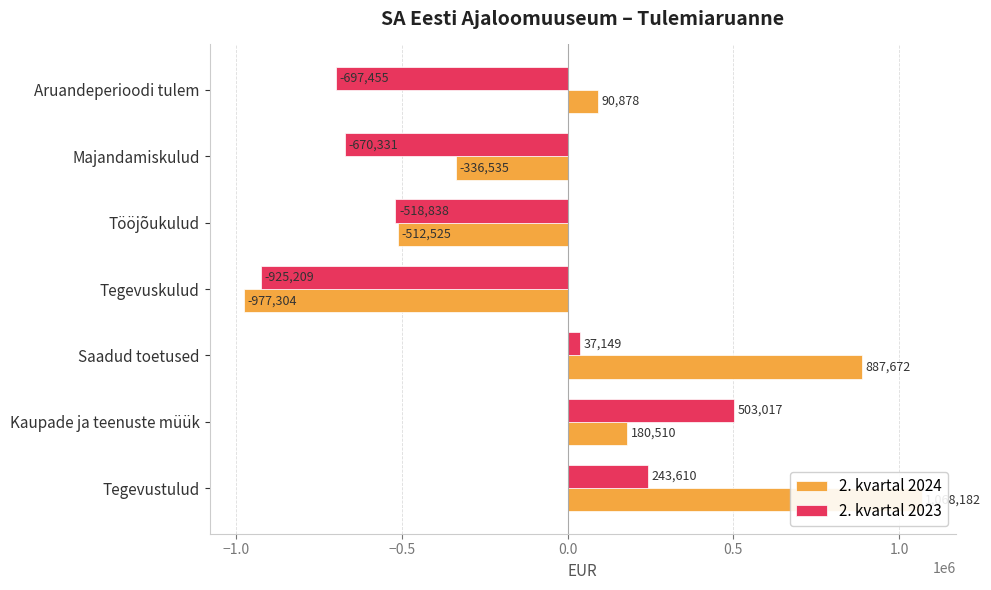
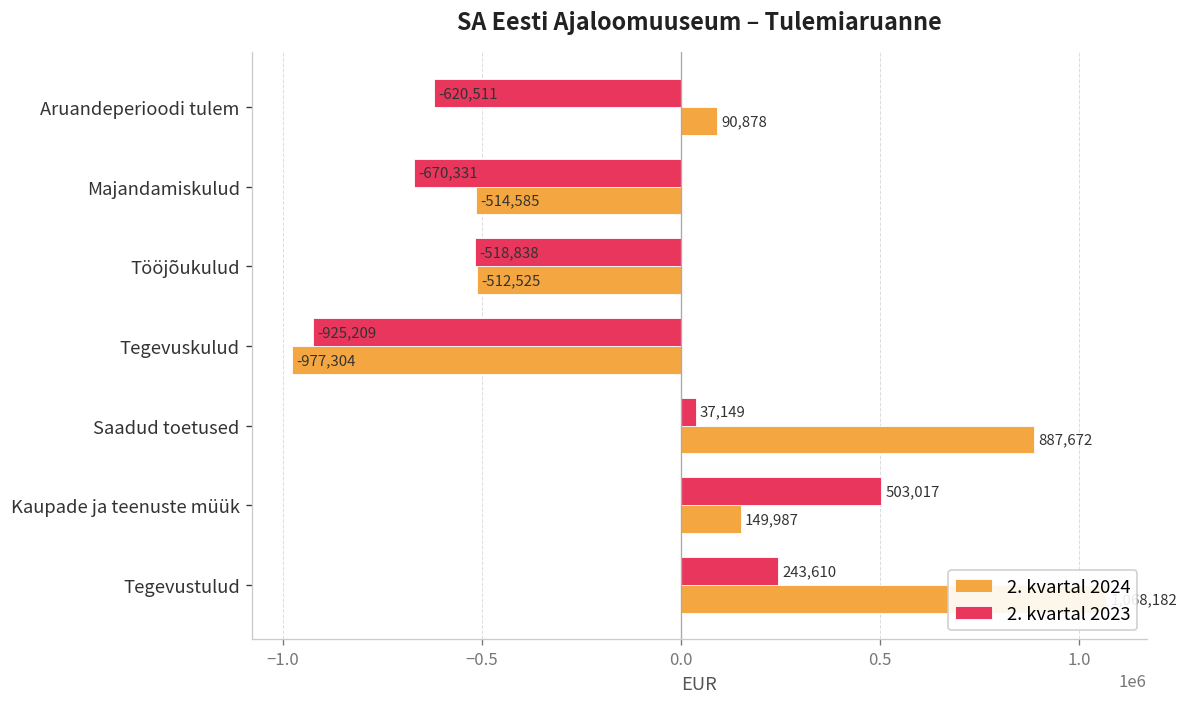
  {
    "2. kvartal 2024": {
      "Aruandeperioodi tulem": "90,878",
-     "Majandamiskulud": "-336,535",
+     "Majandamiskulud": "-514,585",
      "Tööjõukulud": "-512,525",
      "Tegevuskulud": "-977,304",
      "Saadud toetused": "887,672",
-     "Kaupade ja teenuste müük": "180,510"
+     "Kaupade ja teenuste müük": "149,987"
    },
    "2. kvartal 2023": {
-     "Aruandeperioodi tulem": "-697,455",
+     "Aruandeperioodi tulem": "-620,511",
      "Majandamiskulud": "-670,331",
      "Tööjõukulud": "-518,838",
      "Tegevuskulud": "-925,209",
      "Saadud toetused": "37,149",
      "Kaupade ja teenuste müük": "503,017",
      "Tegevustulud": "243,610"
    }
  }
